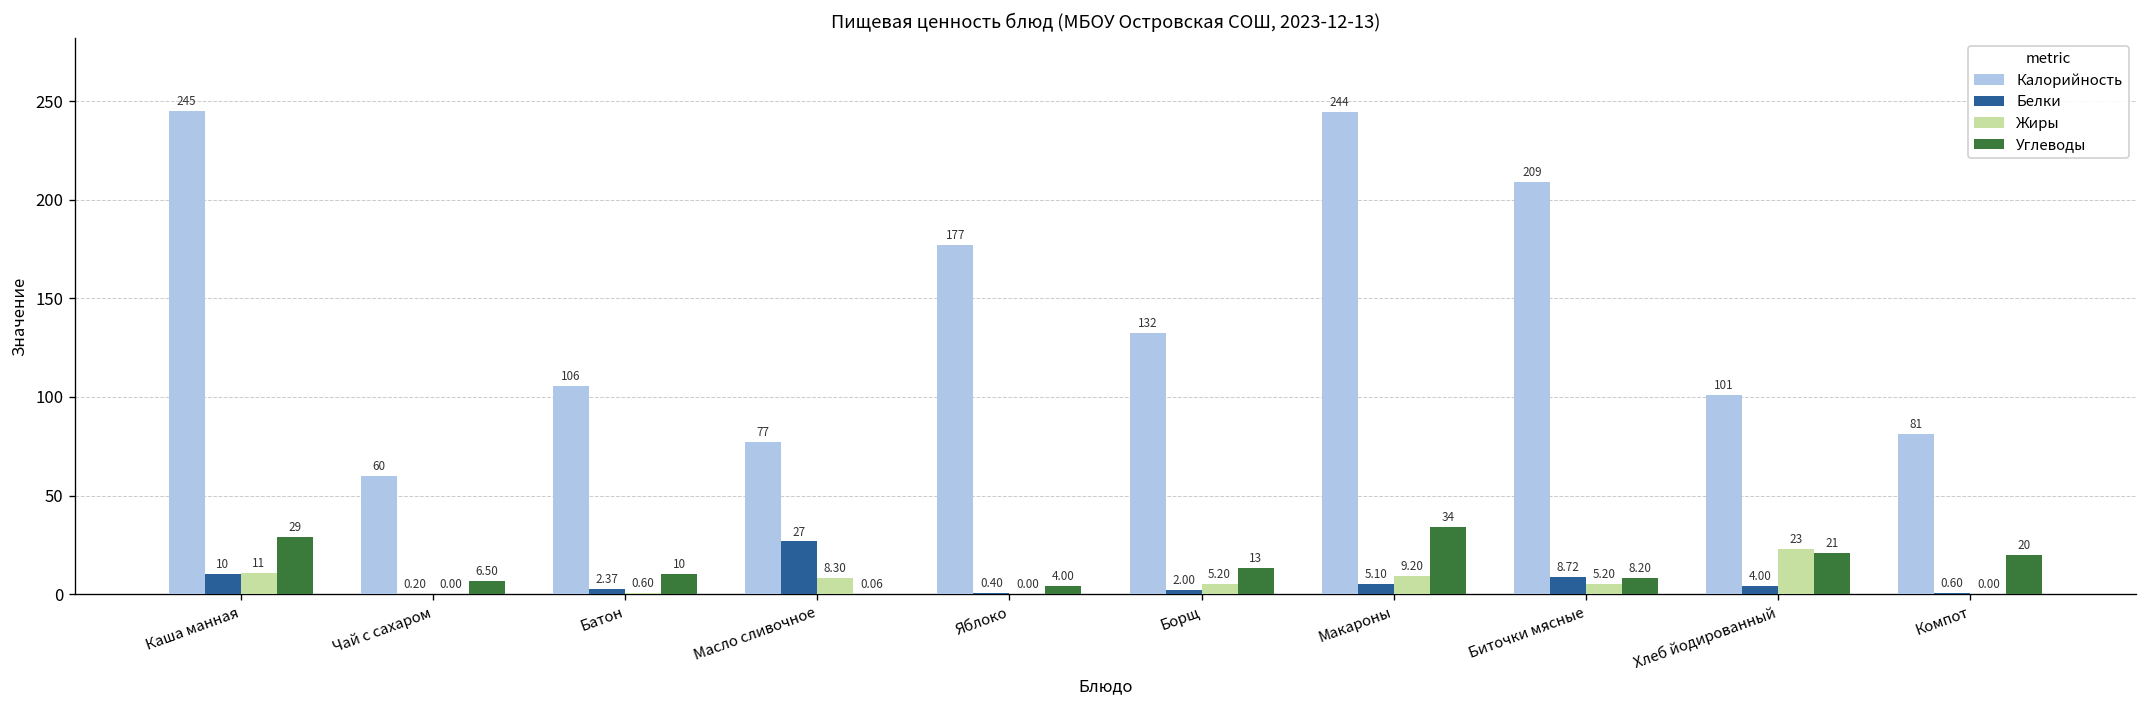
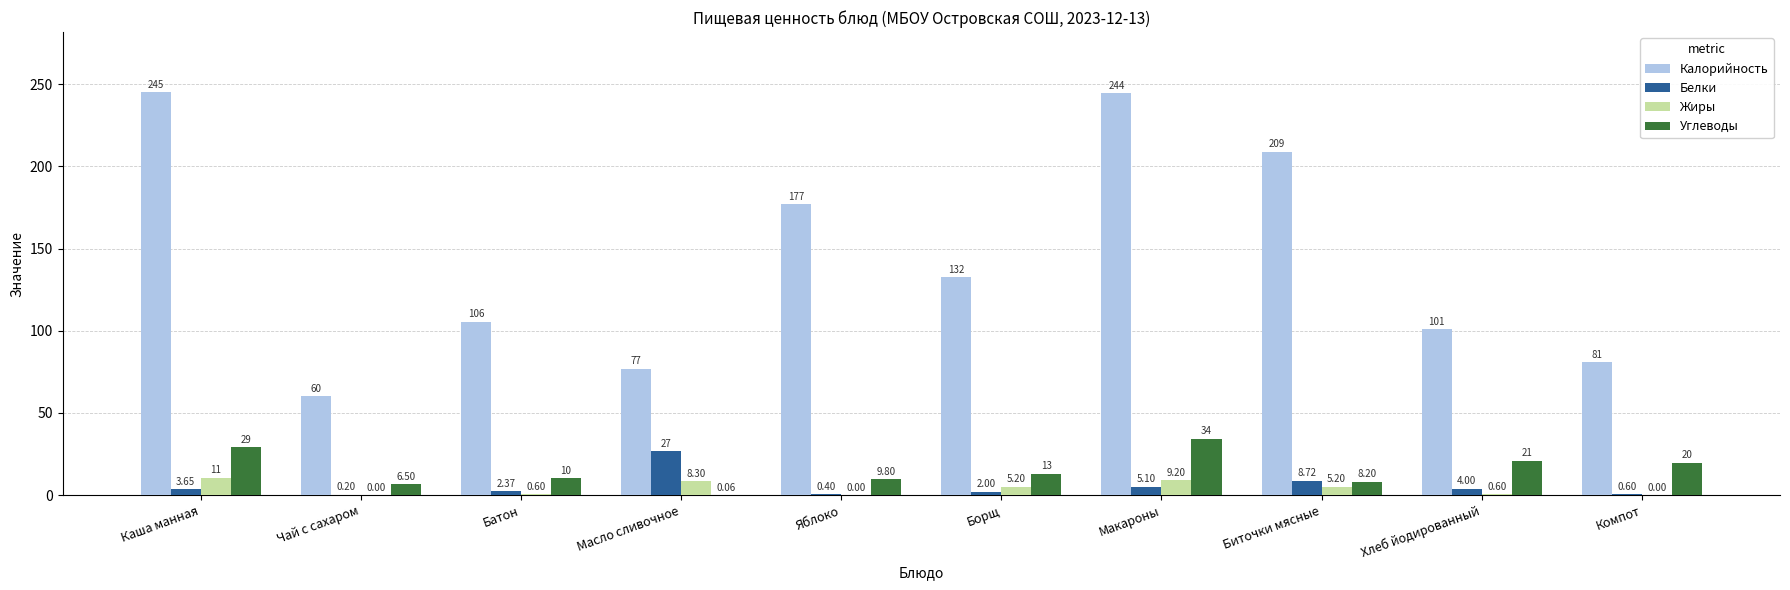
  {
    "Калорийность": {
      "Каша манная": 245,
      "Чай с сахаром": 60,
      "Батон": 106,
      "Масло сливочное": 77,
      "Яблоко": 177,
      "Борщ": 132,
      "Макароны": 244,
      "Биточки мясные": 209,
      "Хлеб йодированный": 101,
      "Компот": 81
    },
    "Белки": {
-     "Каша манная": 10,
+     "Каша манная": 3.65,
      "Чай с сахаром": 0.20,
      "Батон": 2.37,
      "Масло сливочное": 27,
      "Яблоко": 0.40,
      "Борщ": 2.00,
      "Макароны": 5.10,
      "Биточки мясные": 8.72,
      "Хлеб йодированный": 4.00,
      "Компот": 0.60
    },
    "Жиры": {
      "Каша манная": 11,
      "Чай с сахаром": 0.00,
      "Батон": 0.60,
      "Масло сливочное": 8.30,
      "Яблоко": 0.00,
      "Борщ": 5.20,
      "Макароны": 9.20,
      "Биточки мясные": 5.20,
-     "Хлеб йодированный": 23,
+     "Хлеб йодированный": 0.60,
      "Компот": 0.00
    },
    "Углеводы": {
      "Каша манная": 29,
      "Чай с сахаром": 6.50,
      "Батон": 10,
      "Масло сливочное": 0.06,
-     "Яблоко": 4.00,
+     "Яблоко": 9.80,
      "Борщ": 13,
      "Макароны": 34,
      "Биточки мясные": 8.20,
      "Хлеб йодированный": 21,
      "Компот": 20
    }
  }
